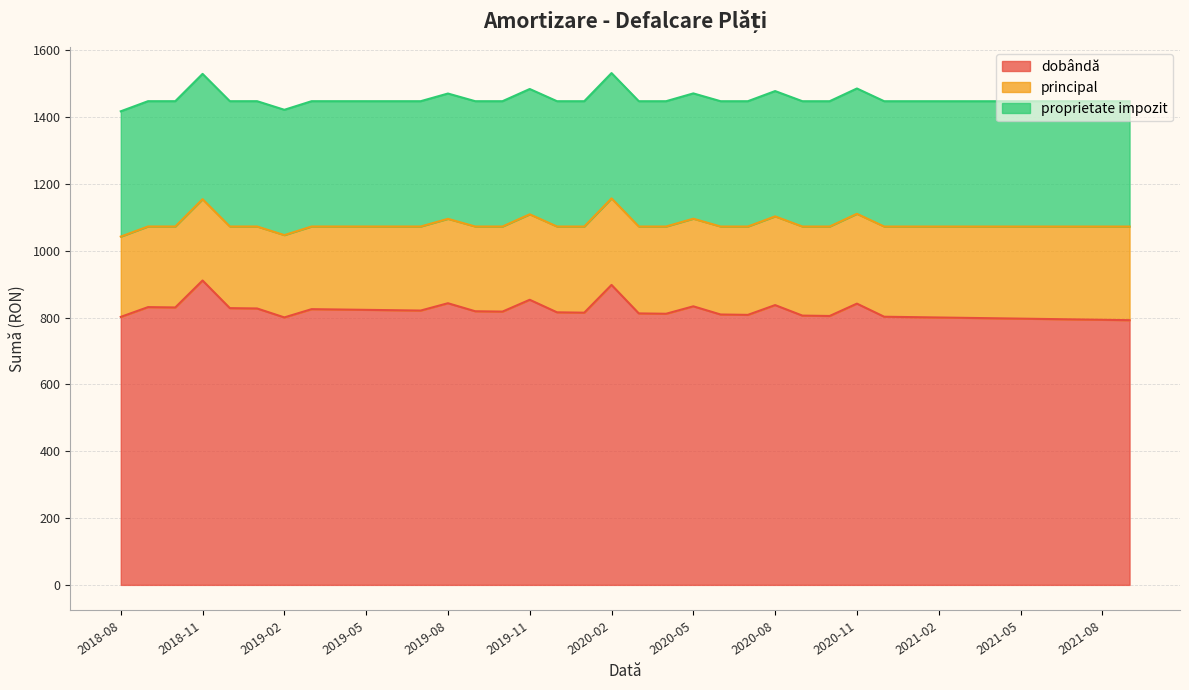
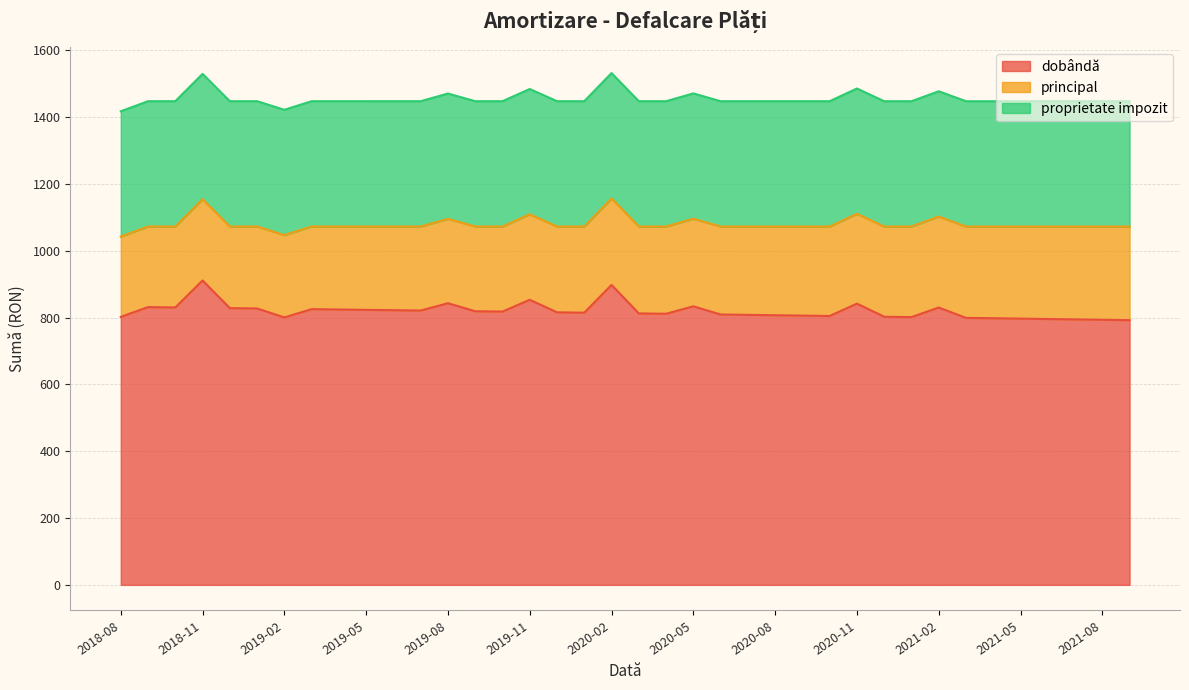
  {
    "dobândă": {
      "2018-08": 800,
      "2018-11": 910,
      "2019-02": 800,
      "2019-05": 820,
      "2019-08": 840,
      "2019-11": 850,
      "2020-02": 900,
      "2020-05": 830,
-     "2020-08": 840,
+     "2020-08": 810,
      "2020-11": 840,
-     "2021-02": 800,
+     "2021-02": 830,
      "2021-05": 800,
      "2021-08": 790
    },
    "principal": {
      "2018-08": 240,
      "2018-11": 240,
      "2019-02": 250,
      "2019-05": 250,
      "2019-08": 250,
      "2019-11": 260,
      "2020-02": 260,
      "2020-05": 260,
      "2020-08": 270,
      "2020-11": 270,
      "2021-02": 270,
      "2021-05": 280,
      "2021-08": 280
    },
    "proprietate impozit": {
      "2018-08": 380,
      "2018-11": 380,
      "2019-02": 380,
      "2019-05": 380,
      "2019-08": 380,
      "2019-11": 380,
      "2020-02": 380,
      "2020-05": 380,
      "2020-08": 380,
      "2020-11": 380,
      "2021-02": 380
    }
  }
